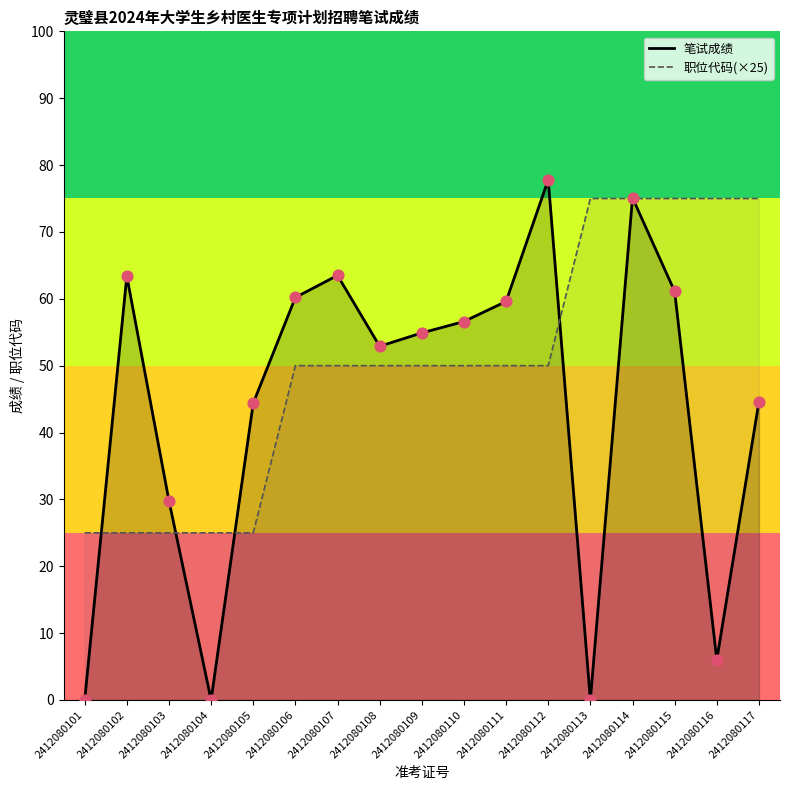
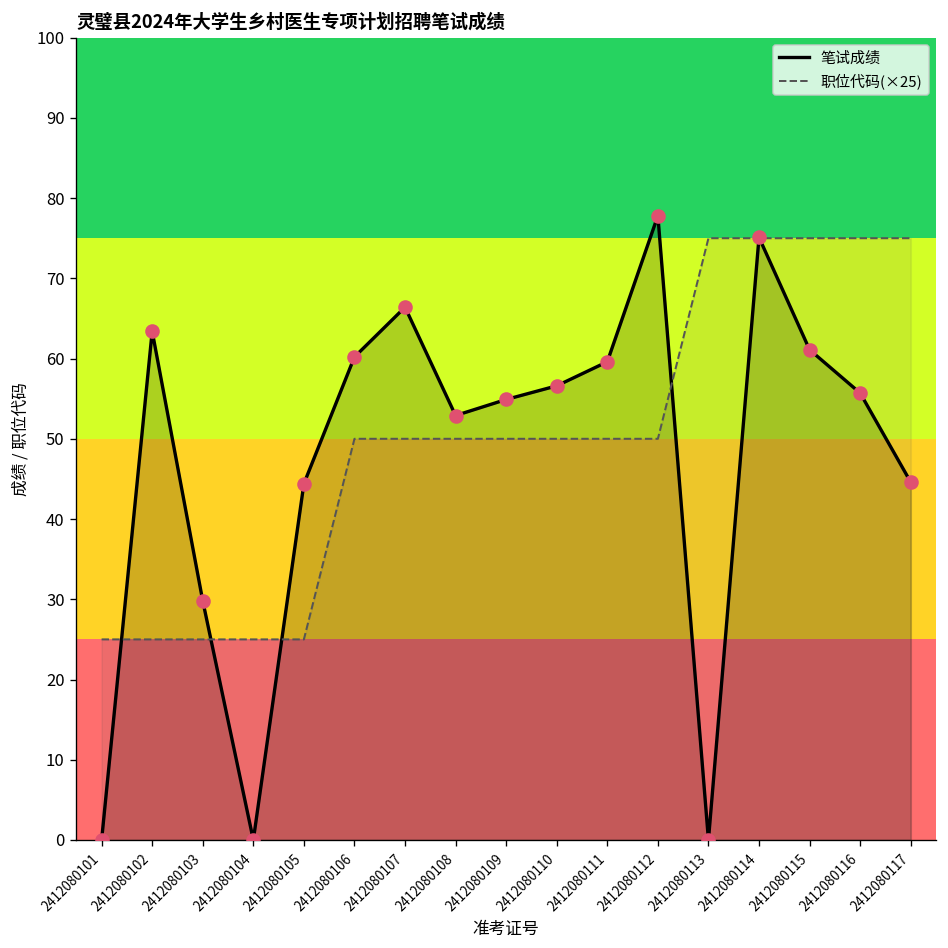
  {
    "笔试成绩": {
      "2412080101": 0,
      "2412080102": 63,
      "2412080103": 30,
      "2412080104": 0,
      "2412080105": 44,
      "2412080106": 60,
-     "2412080107": 64,
+     "2412080107": 66,
      "2412080108": 53,
      "2412080109": 55,
      "2412080110": 57,
      "2412080111": 60,
      "2412080112": 78,
      "2412080113": 0,
      "2412080115": 61,
-     "2412080116": 6,
+     "2412080116": 56,
      "2412080117": 45
    },
    "职位代码(×25)": {
      "2412080101": 25,
      "2412080102": 25,
      "2412080103": 25,
      "2412080104": 25,
      "2412080105": 25,
      "2412080106": 50,
      "2412080107": 50,
      "2412080108": 50,
      "2412080109": 50,
      "2412080110": 50,
      "2412080111": 50,
      "2412080112": 50,
      "2412080113": 75,
      "2412080115": 75,
      "2412080116": 75,
      "2412080117": 75
    }
  }
